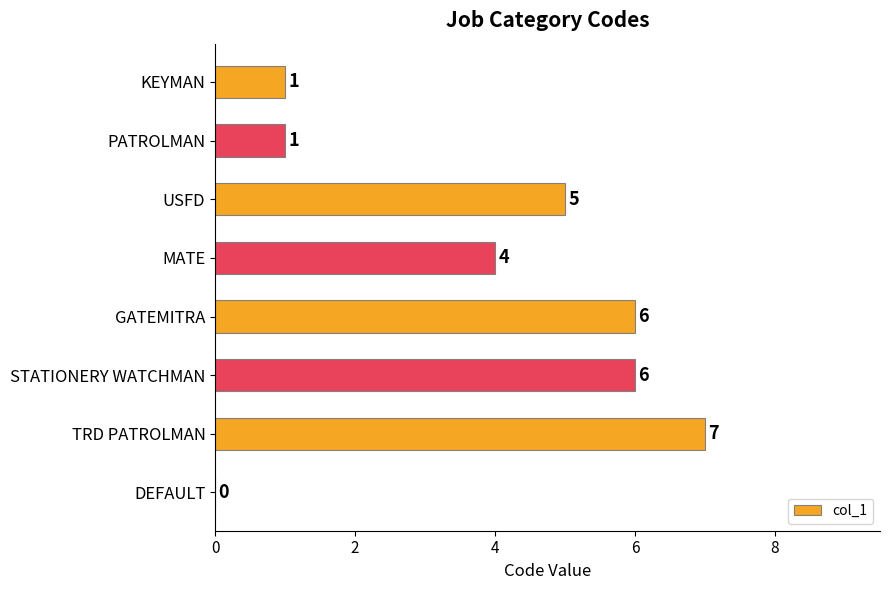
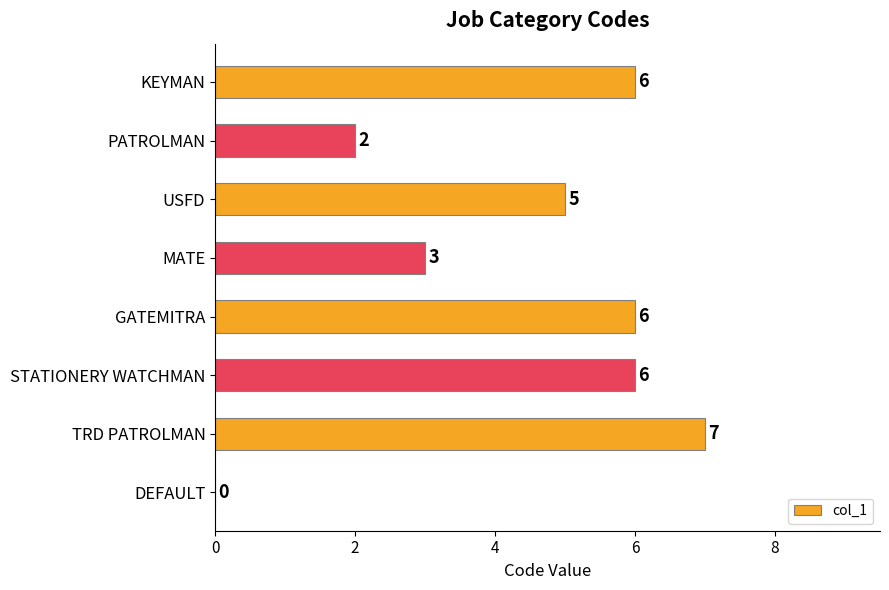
  {
-   "KEYMAN": 1,
-   "PATROLMAN": 1,
+   "KEYMAN": 6,
+   "PATROLMAN": 2,
    "USFD": 5,
-   "MATE": 4,
+   "MATE": 3,
    "GATEMITRA": 6,
    "STATIONERY WATCHMAN": 6,
    "TRD PATROLMAN": 7,
    "DEFAULT": 0
  }
